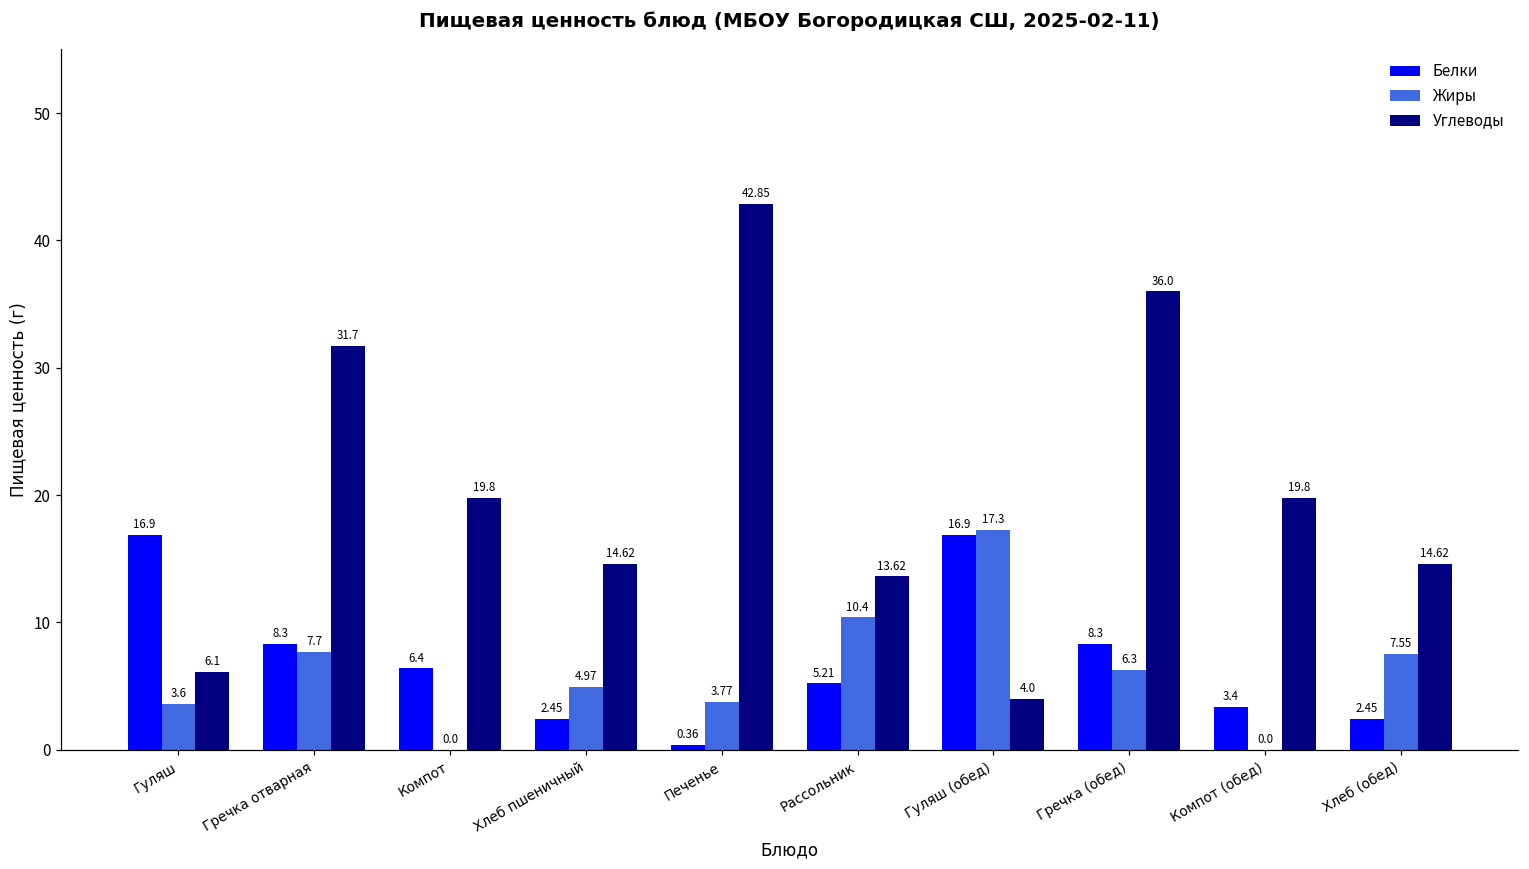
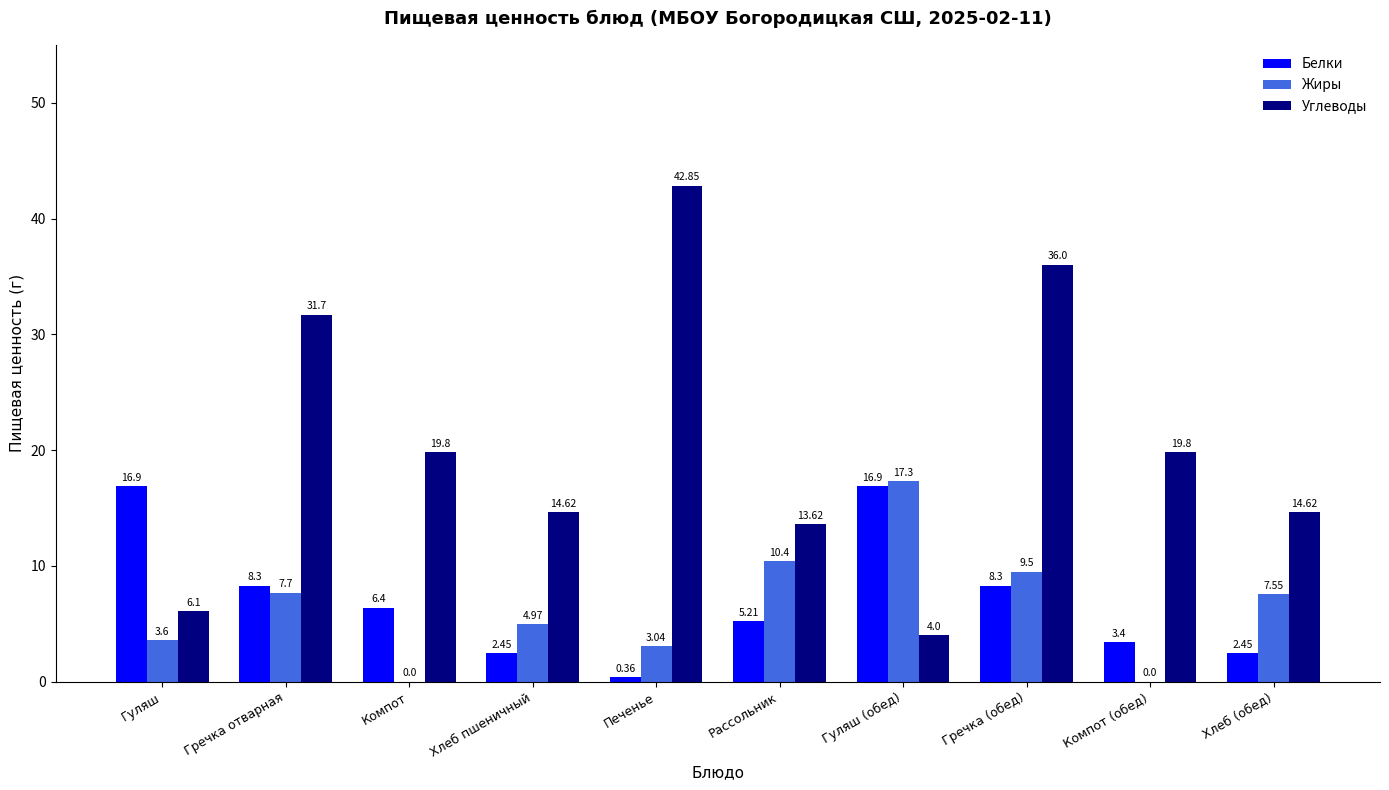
  {
    "Белки": {
      "Гуляш": 16.9,
      "Гречка отварная": 8.3,
      "Компот": 6.4,
      "Хлеб пшеничный": 2.45,
      "Печенье": 0.36,
      "Рассольник": 5.21,
      "Гуляш (обед)": 16.9,
      "Гречка (обед)": 8.3,
      "Компот (обед)": 3.4,
      "Хлеб (обед)": 2.45
    },
    "Жиры": {
      "Гуляш": 3.6,
      "Гречка отварная": 7.7,
      "Компот": 0.0,
      "Хлеб пшеничный": 4.97,
-     "Печенье": 3.77,
+     "Печенье": 3.04,
      "Рассольник": 10.4,
      "Гуляш (обед)": 17.3,
-     "Гречка (обед)": 6.3,
+     "Гречка (обед)": 9.5,
      "Компот (обед)": 0.0,
      "Хлеб (обед)": 7.55
    },
    "Углеводы": {
      "Гуляш": 6.1,
      "Гречка отварная": 31.7,
      "Компот": 19.8,
      "Хлеб пшеничный": 14.62,
      "Печенье": 42.85,
      "Рассольник": 13.62,
      "Гуляш (обед)": 4.0,
      "Гречка (обед)": 36.0,
      "Компот (обед)": 19.8,
      "Хлеб (обед)": 14.62
    }
  }
